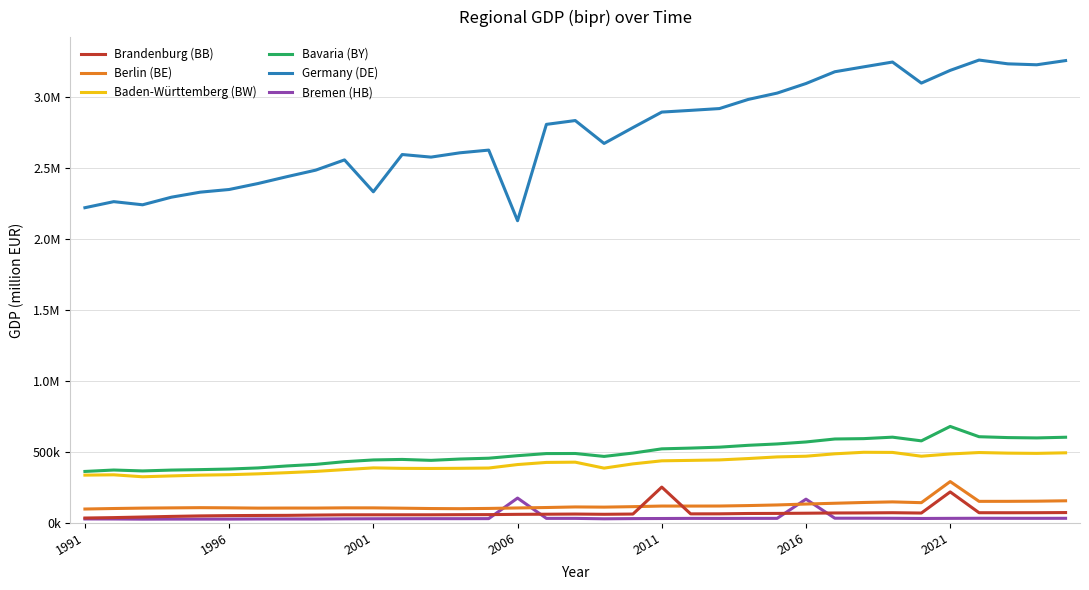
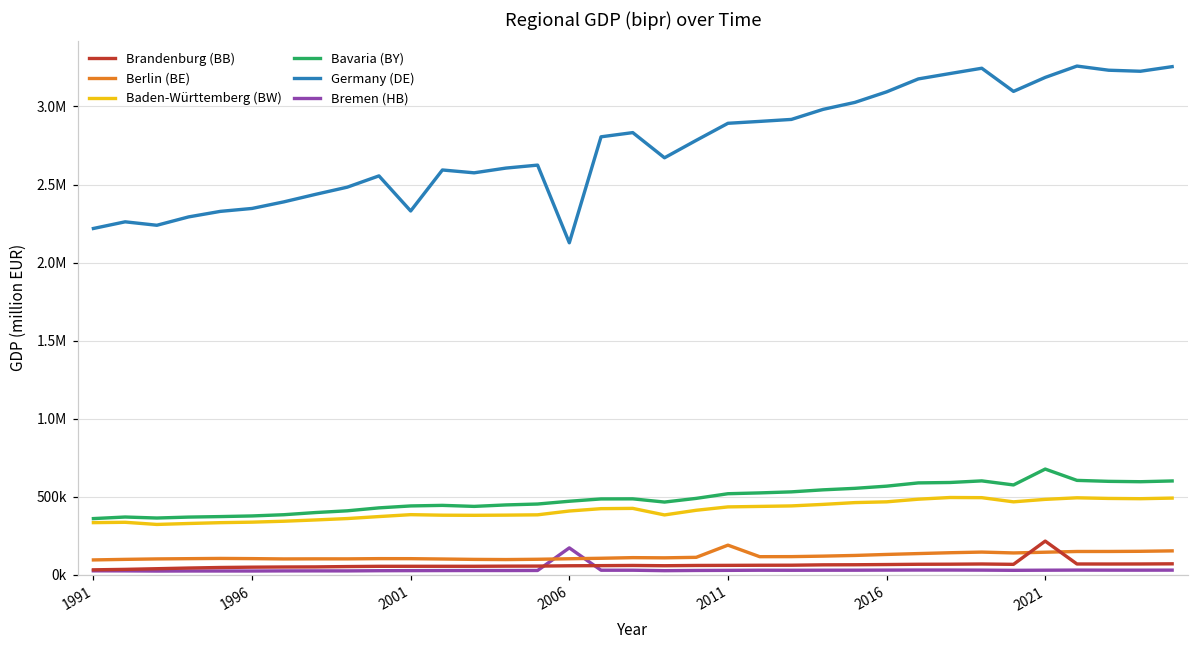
  {
    "Brandenburg (BB)": {
      "1996": 50000,
      "2001": 60000,
      "2006": 60000,
-     "2011": 250000,
+     "2011": 60000,
      "2016": 70000,
      "2021": 220000
    },
    "Berlin (BE)": {
      "1991": 100000,
      "1996": 100000,
      "2001": 100000,
      "2006": 100000,
-     "2011": 120000,
+     "2011": 190000,
      "2016": 130000,
-     "2021": 290000
+     "2021": 150000
    },
    "Baden-Württemberg (BW)": {
      "1991": 340000,
      "1996": 340000,
      "2001": 390000,
      "2006": 410000,
      "2011": 440000,
      "2016": 470000,
      "2021": 480000
    },
    "Bavaria (BY)": {
      "1991": 360000,
      "1996": 380000,
      "2001": 440000,
      "2006": 470000,
      "2011": 520000,
      "2016": 570000,
      "2021": 680000
    },
    "Germany (DE)": {
      "1991": 2220000,
      "1996": 2350000,
      "2001": 2330000,
      "2006": 2130000,
      "2011": 2890000,
      "2016": 3090000,
      "2021": 3190000
    },
    "Bremen (HB)": {
      "1996": 30000,
      "2001": 30000,
      "2006": 170000,
      "2011": 30000,
-     "2016": 170000,
+     "2016": 30000,
      "2021": 30000
    }
  }
